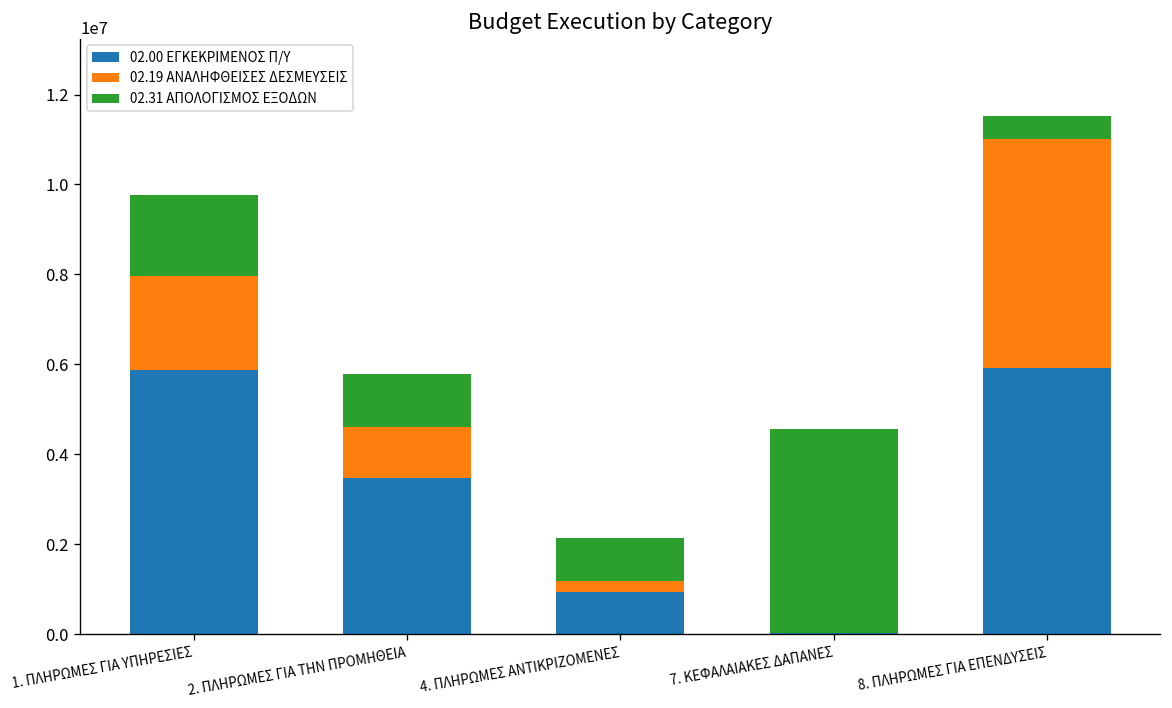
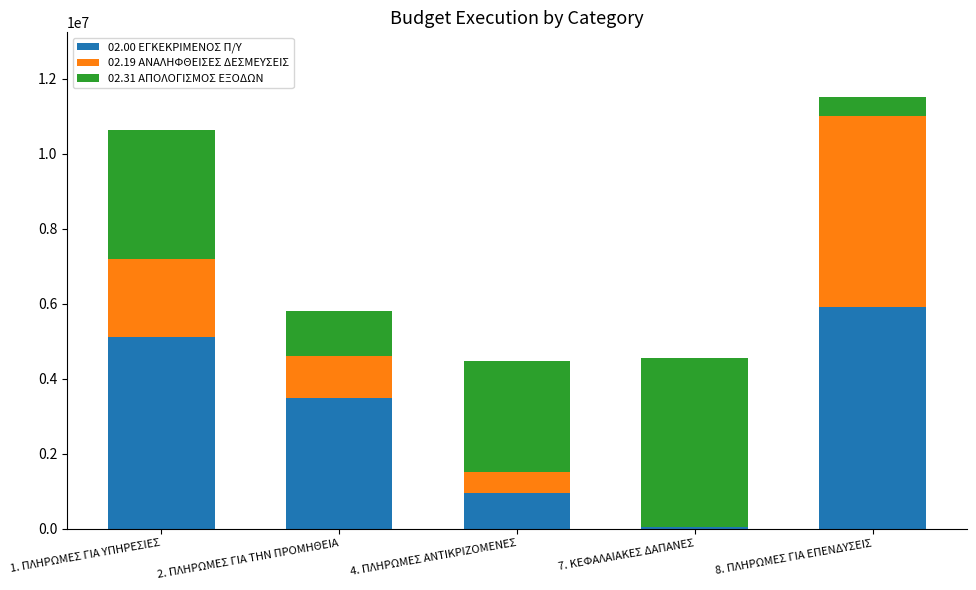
  {
    "02.00 ΕΓΚΕΚΡΙΜΕΝΟΣ Π/Υ": {
-     "1. ΠΛΗΡΩΜΕΣ ΓΙΑ ΥΠΗΡΕΣΙΕΣ": 5900000,
+     "1. ΠΛΗΡΩΜΕΣ ΓΙΑ ΥΠΗΡΕΣΙΕΣ": 5100000,
      "2. ΠΛΗΡΩΜΕΣ ΓΙΑ ΤΗΝ ΠΡΟΜΗΘΕΙΑ": 3500000,
      "4. ΠΛΗΡΩΜΕΣ ΑΝΤΙΚΡΙΖΟΜΕΝΕΣ": 900000,
      "8. ΠΛΗΡΩΜΕΣ ΓΙΑ ΕΠΕΝΔΥΣΕΙΣ": 5900000
    },
    "02.19 ΑΝΑΛΗΦΘΕΙΣΕΣ ΔΕΣΜΕΥΣΕΙΣ": {
      "1. ΠΛΗΡΩΜΕΣ ΓΙΑ ΥΠΗΡΕΣΙΕΣ": 2100000,
      "2. ΠΛΗΡΩΜΕΣ ΓΙΑ ΤΗΝ ΠΡΟΜΗΘΕΙΑ": 1100000,
-     "4. ΠΛΗΡΩΜΕΣ ΑΝΤΙΚΡΙΖΟΜΕΝΕΣ": 200000,
+     "4. ΠΛΗΡΩΜΕΣ ΑΝΤΙΚΡΙΖΟΜΕΝΕΣ": 600000,
      "8. ΠΛΗΡΩΜΕΣ ΓΙΑ ΕΠΕΝΔΥΣΕΙΣ": 5100000
    },
    "02.31 ΑΠΟΛΟΓΙΣΜΟΣ ΕΞΟΔΩΝ": {
-     "1. ΠΛΗΡΩΜΕΣ ΓΙΑ ΥΠΗΡΕΣΙΕΣ": 1800000,
+     "1. ΠΛΗΡΩΜΕΣ ΓΙΑ ΥΠΗΡΕΣΙΕΣ": 3400000,
      "2. ΠΛΗΡΩΜΕΣ ΓΙΑ ΤΗΝ ΠΡΟΜΗΘΕΙΑ": 1200000,
-     "4. ΠΛΗΡΩΜΕΣ ΑΝΤΙΚΡΙΖΟΜΕΝΕΣ": 1000000,
+     "4. ΠΛΗΡΩΜΕΣ ΑΝΤΙΚΡΙΖΟΜΕΝΕΣ": 3000000,
      "7. ΚΕΦΑΛΑΙΑΚΕΣ ΔΑΠΑΝΕΣ": 4500000,
      "8. ΠΛΗΡΩΜΕΣ ΓΙΑ ΕΠΕΝΔΥΣΕΙΣ": 500000
    }
  }
